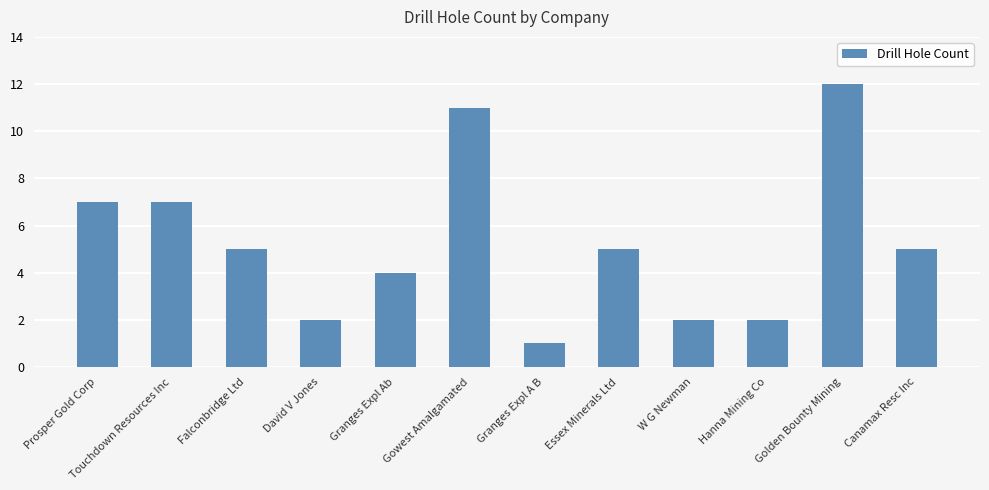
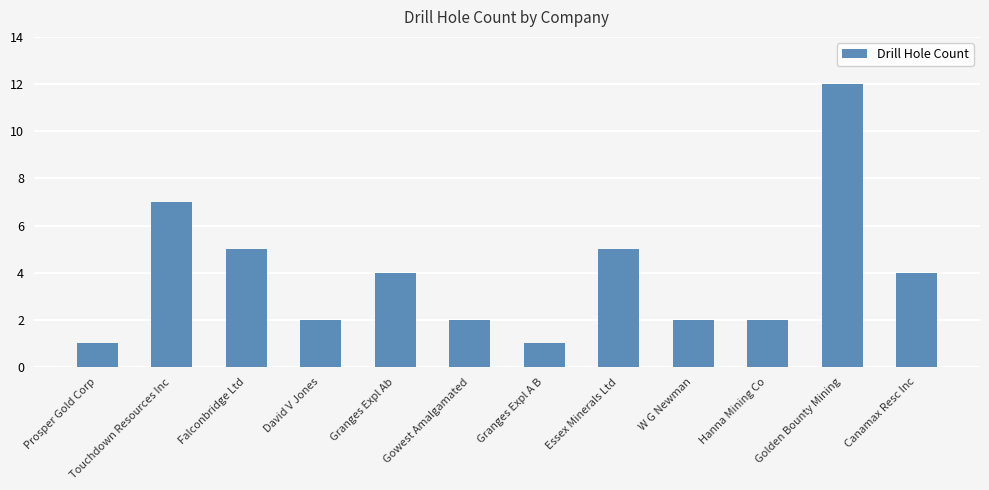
  {
-   "Prosper Gold Corp": 7,
+   "Prosper Gold Corp": 1,
    "Touchdown Resources Inc": 7,
    "Falconbridge Ltd": 5,
    "David V Jones": 2,
    "Granges Expl Ab": 4,
-   "Gowest Amalgamated": 11,
+   "Gowest Amalgamated": 2,
    "Granges Expl A B": 1,
    "Essex Minerals Ltd": 5,
    "W G Newman": 2,
    "Hanna Mining Co": 2,
    "Golden Bounty Mining": 12,
-   "Canamax Resc Inc": 5
+   "Canamax Resc Inc": 4
  }
